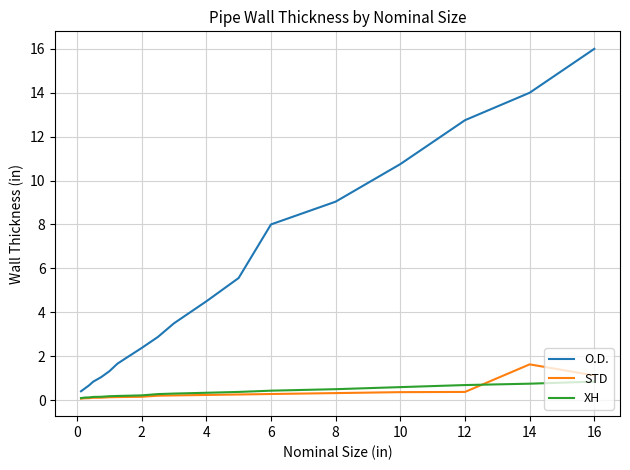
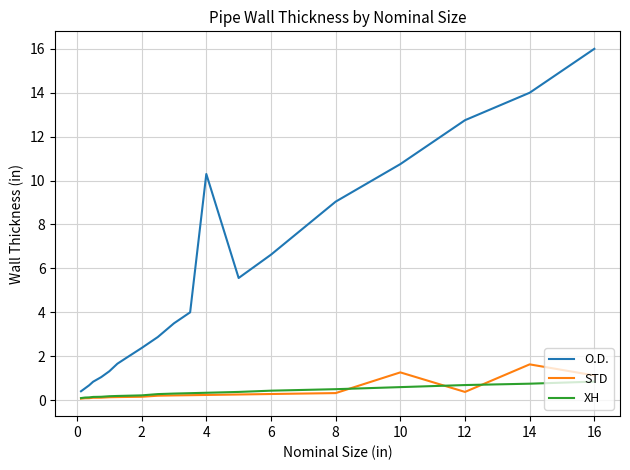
  {
    "O.D.": {
      "2": 2.4,
-     "4": 4.5,
-     "6": 8.0,
+     "4": 10.3,
+     "6": 6.6,
      "8": 9.0,
      "10": 10.8,
      "12": 12.8,
      "14": 14.0,
      "16": 16.0
    },
    "STD": {
      "6": 0.3,
      "8": 0.3,
-     "10": 0.4,
+     "10": 1.3,
      "12": 0.4,
      "14": 1.6
    },
    "XH": {
      "6": 0.4,
      "8": 0.5,
      "10": 0.6,
      "12": 0.7,
      "14": 0.8
    }
  }
